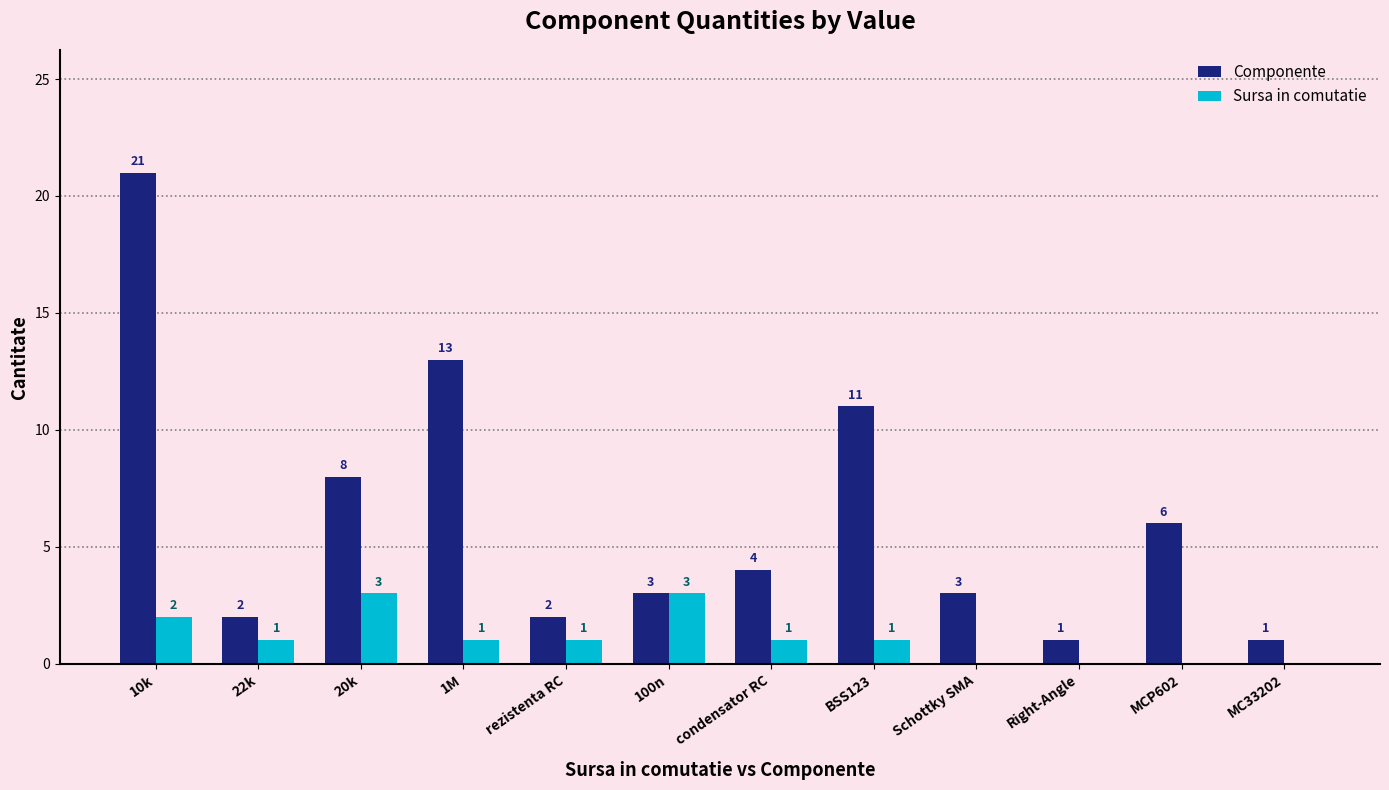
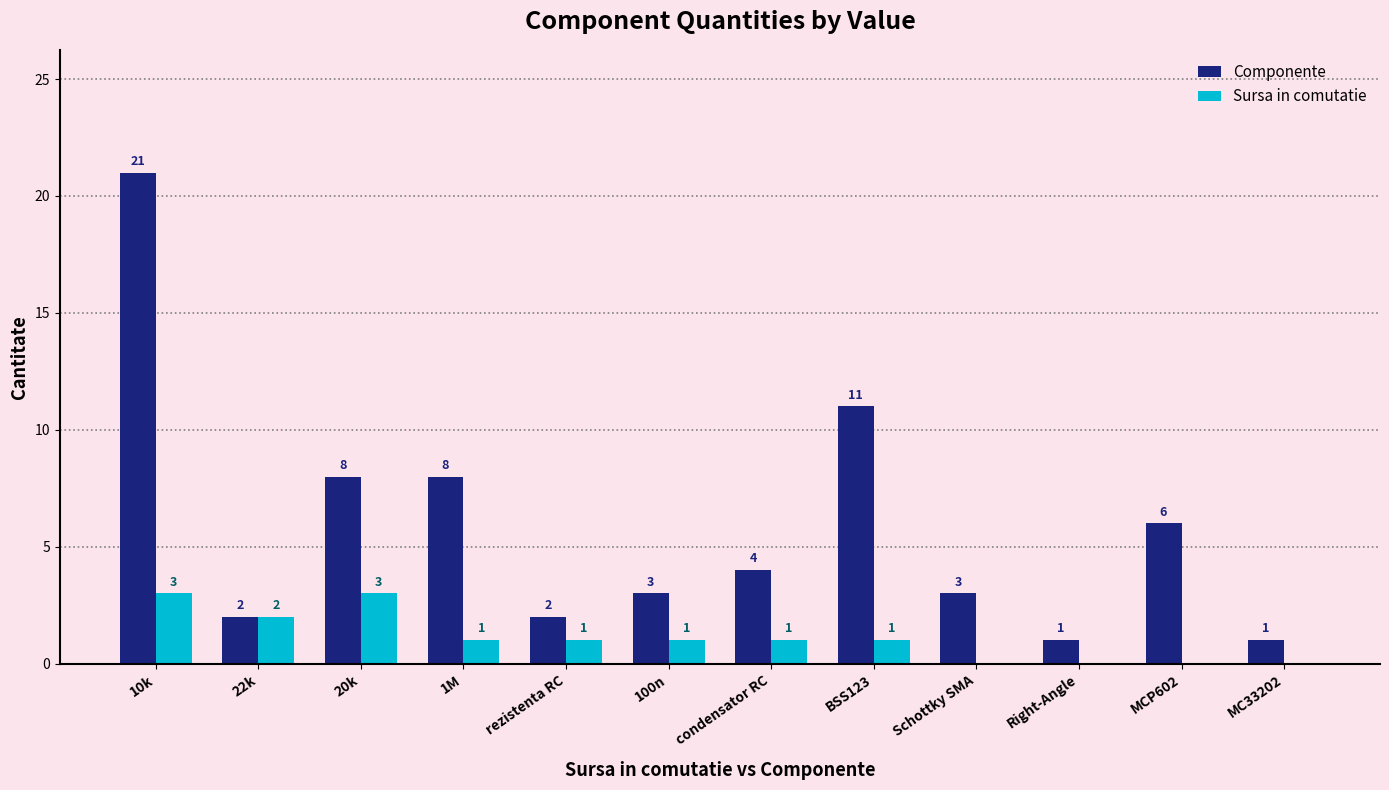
  {
    "Componente": {
      "10k": 21,
      "22k": 2,
      "20k": 8,
-     "1M": 13,
+     "1M": 8,
      "rezistenta RC": 2,
      "100n": 3,
      "condensator RC": 4,
      "BSS123": 11,
      "Schottky SMA": 3,
      "Right-Angle": 1,
      "MCP602": 6,
      "MC33202": 1
    },
    "Sursa in comutatie": {
-     "10k": 2,
-     "22k": 1,
+     "10k": 3,
+     "22k": 2,
      "20k": 3,
      "1M": 1,
      "rezistenta RC": 1,
-     "100n": 3,
+     "100n": 1,
      "condensator RC": 1,
      "BSS123": 1
    }
  }
